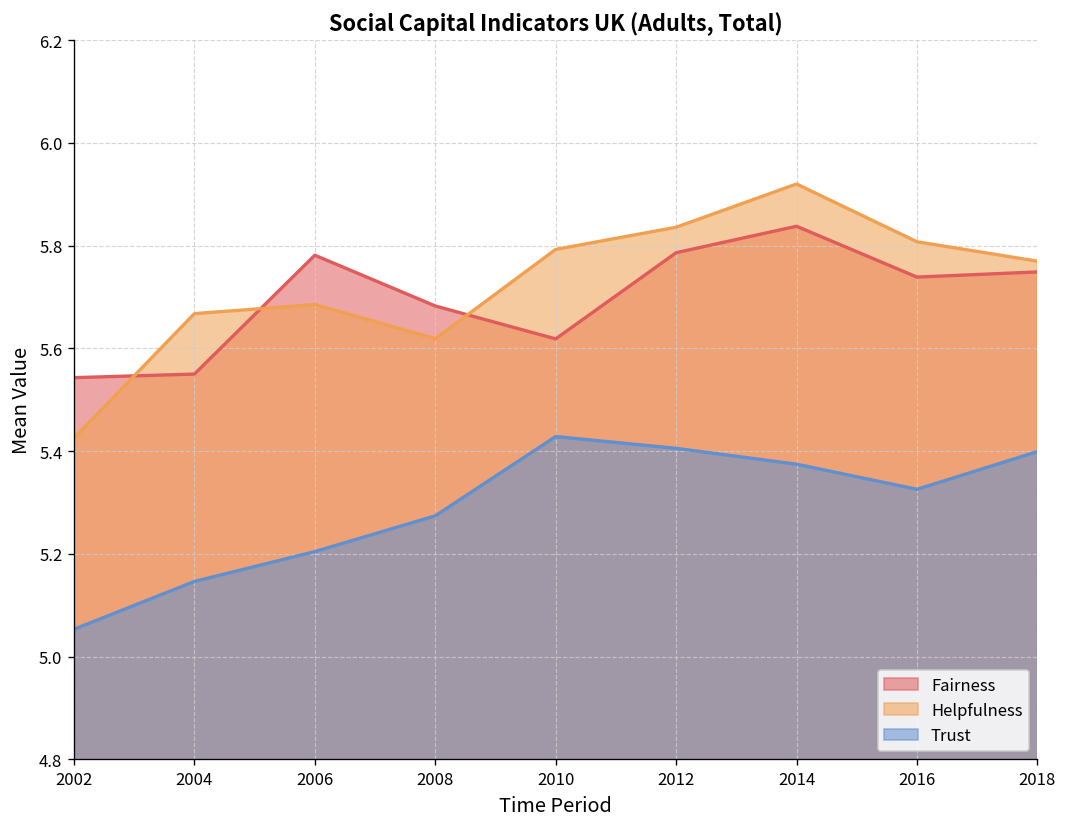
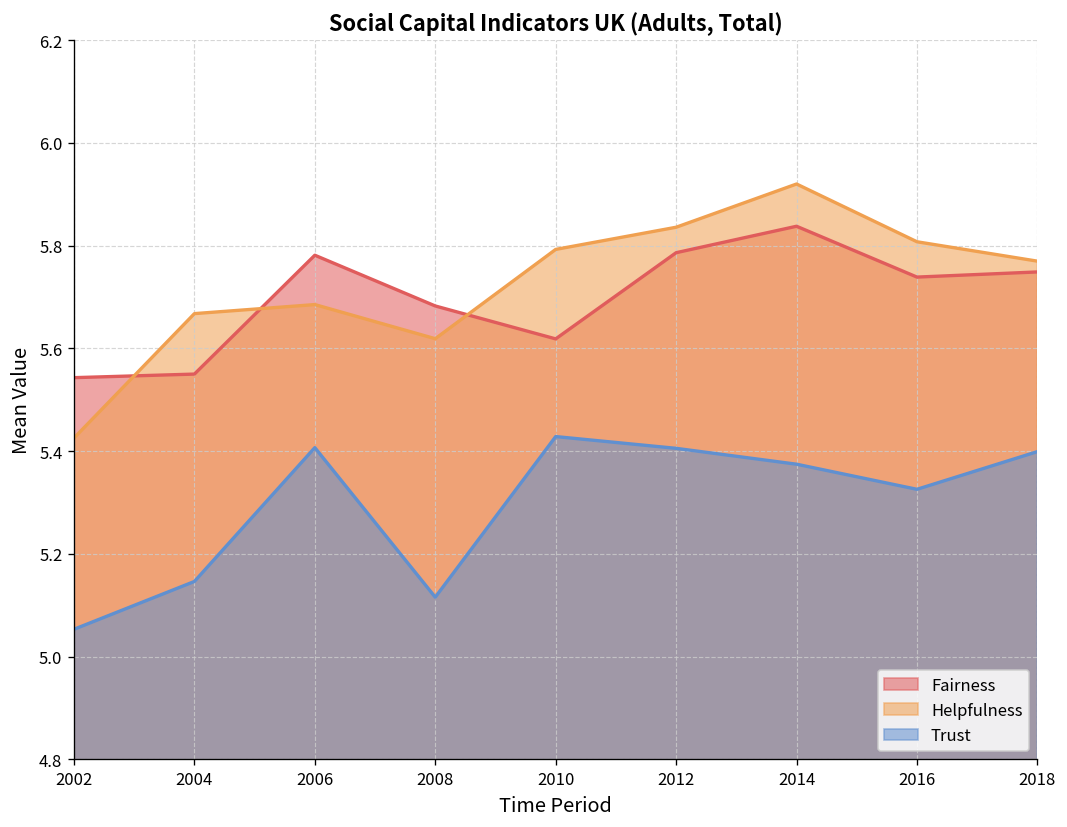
  {
    "Trust": {
      "2002": 5.05,
      "2004": 5.15,
-     "2006": 5.20,
-     "2008": 5.27,
+     "2006": 5.41,
+     "2008": 5.12,
      "2010": 5.43,
      "2012": 5.41,
      "2014": 5.37,
      "2016": 5.33,
      "2018": 5.40
    }
  }
